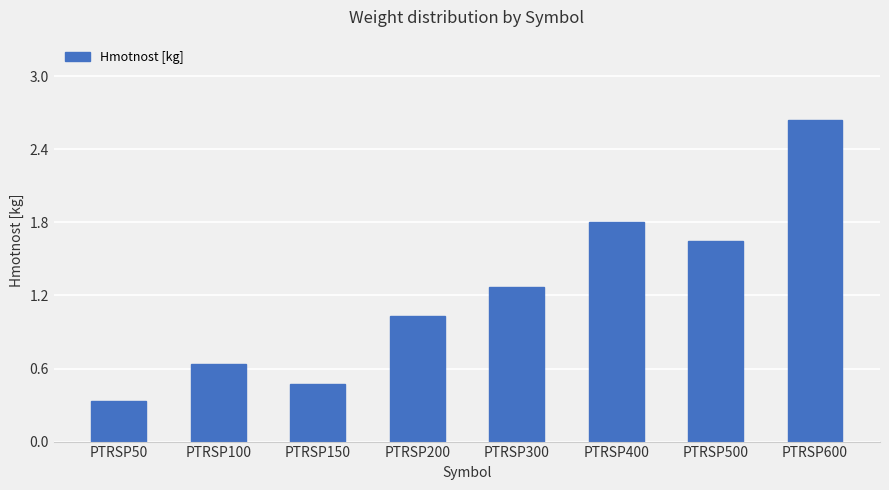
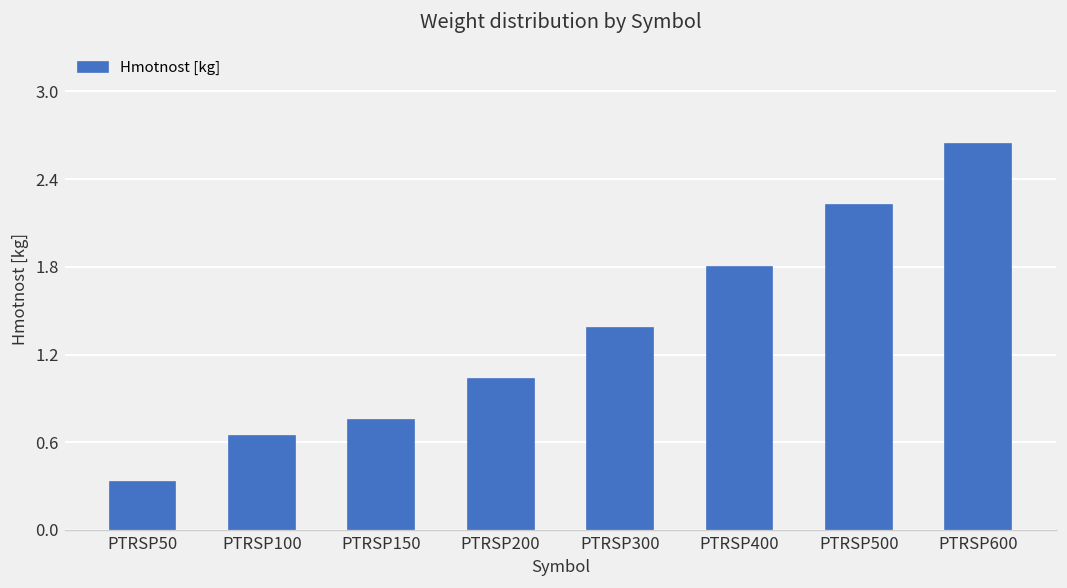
  {
    "PTRSP50": 0.33,
    "PTRSP100": 0.64,
-   "PTRSP150": 0.47,
+   "PTRSP150": 0.75,
    "PTRSP200": 1.03,
-   "PTRSP300": 1.27,
+   "PTRSP300": 1.38,
    "PTRSP400": 1.80,
-   "PTRSP500": 1.65,
+   "PTRSP500": 2.22,
    "PTRSP600": 2.64
  }
